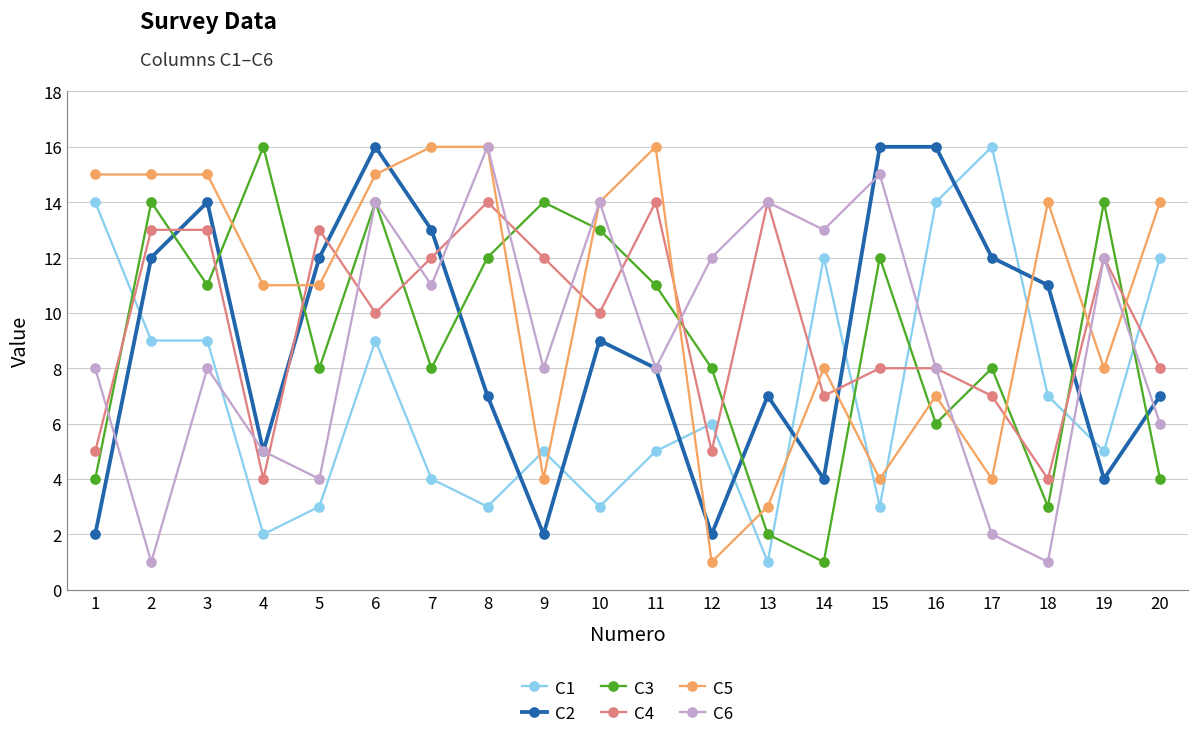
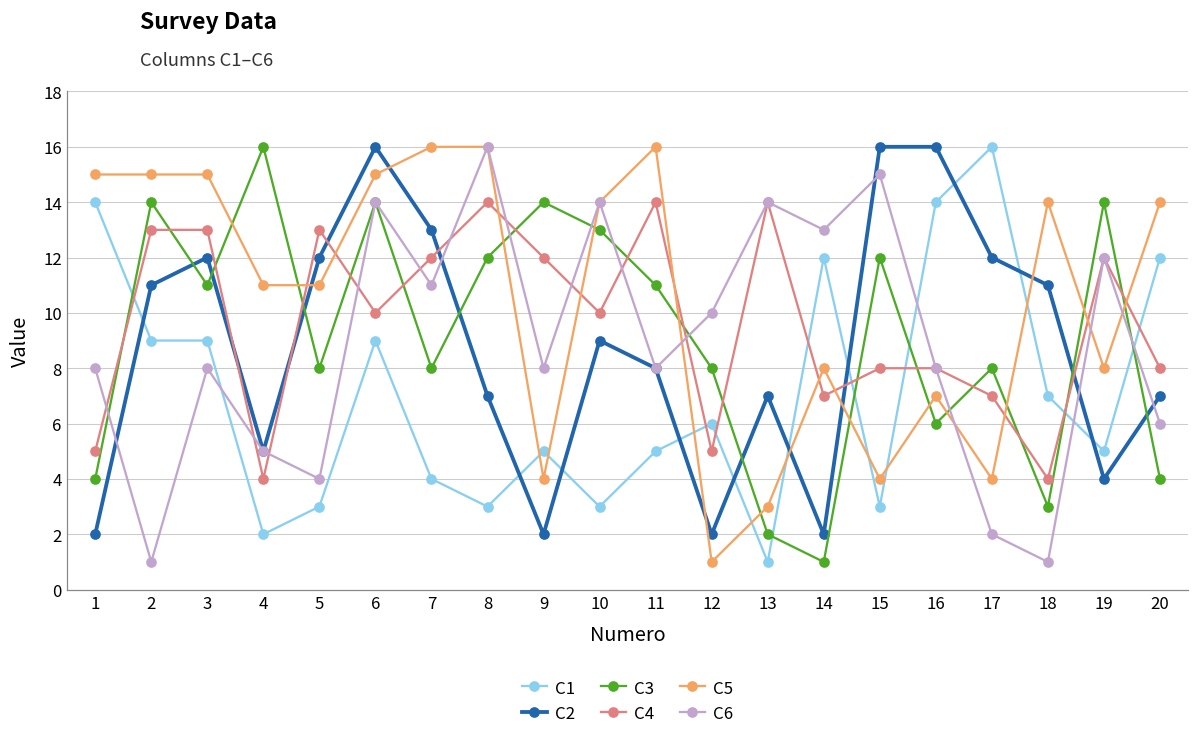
  {
    "C1": {
      "1": 14,
      "2": 9,
      "3": 9,
      "4": 2,
      "5": 3,
      "6": 9,
      "7": 4,
      "8": 3,
      "9": 5,
      "10": 3,
      "11": 5,
      "12": 6,
      "13": 1,
      "14": 12,
      "15": 3,
      "16": 14,
      "17": 16,
      "18": 7,
      "19": 5,
      "20": 12
    },
    "C2": {
      "1": 2,
-     "2": 12,
-     "3": 14,
+     "2": 11,
+     "3": 12,
      "5": 12,
      "6": 16,
      "7": 13,
      "8": 7,
      "9": 2,
      "10": 9,
      "12": 2,
      "13": 7,
-     "14": 4,
+     "14": 2,
      "15": 16,
      "16": 16,
      "17": 12,
      "18": 11,
      "19": 4,
      "20": 7
    },
    "C3": {
      "1": 4,
      "2": 14,
      "3": 11,
      "4": 16,
      "5": 8,
      "7": 8,
      "8": 12,
      "9": 14,
      "10": 13,
      "11": 11,
      "12": 8,
      "13": 2,
      "14": 1,
      "15": 12,
      "16": 6,
      "17": 8,
      "18": 3,
      "19": 14,
      "20": 4
    },
    "C6": {
      "1": 8,
      "2": 1,
      "3": 8,
      "5": 4,
      "7": 11,
      "9": 8,
-     "12": 12,
+     "12": 10,
      "14": 13,
      "15": 15,
      "17": 2,
      "18": 1,
      "20": 6
    }
  }
